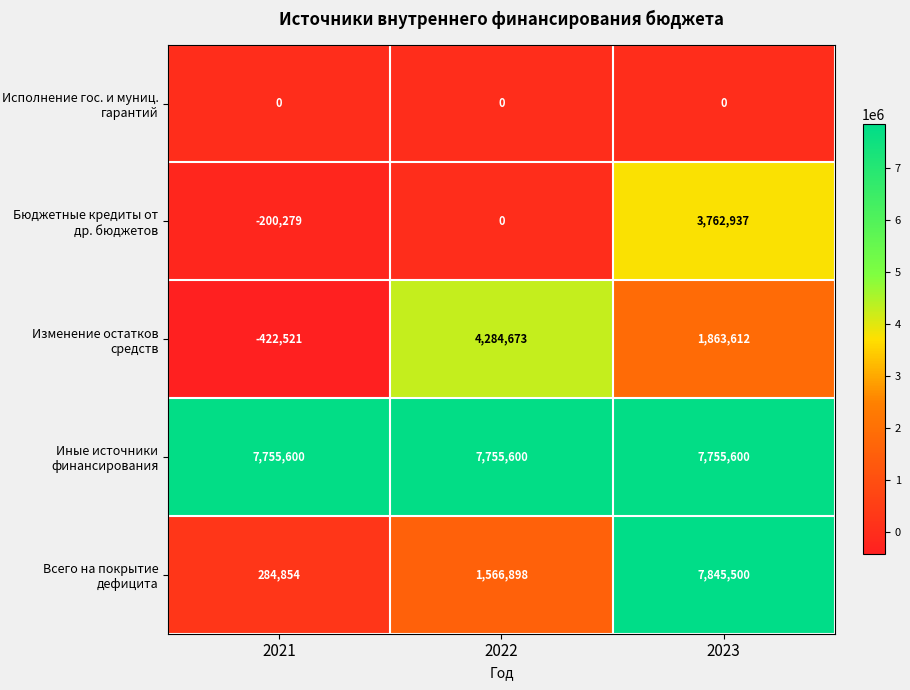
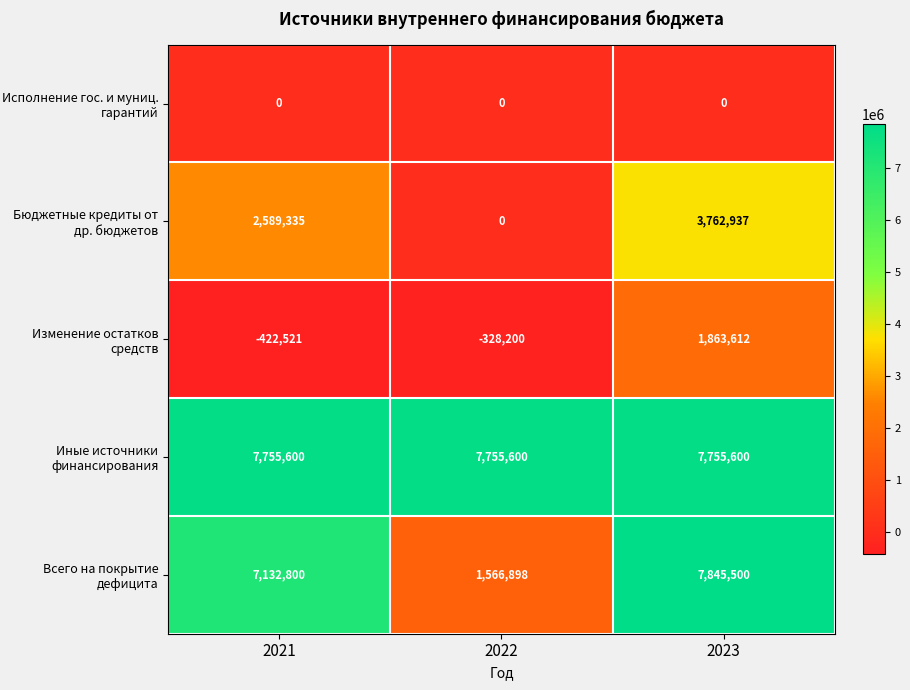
  {
    "Исполнение гос. и муниц. гарантий": {
      "2021": "0",
      "2022": "0",
      "2023": "0"
    },
    "Бюджетные кредиты от др. бюджетов": {
-     "2021": "-200,279",
+     "2021": "2,589,335",
      "2022": "0",
      "2023": "3,762,937"
    },
    "Изменение остатков средств": {
      "2021": "-422,521",
-     "2022": "4,284,673",
+     "2022": "-328,200",
      "2023": "1,863,612"
    },
    "Иные источники финансирования": {
      "2021": "7,755,600",
      "2022": "7,755,600",
      "2023": "7,755,600"
    },
    "Всего на покрытие дефицита": {
-     "2021": "284,854",
+     "2021": "7,132,800",
      "2022": "1,566,898",
      "2023": "7,845,500"
    }
  }
